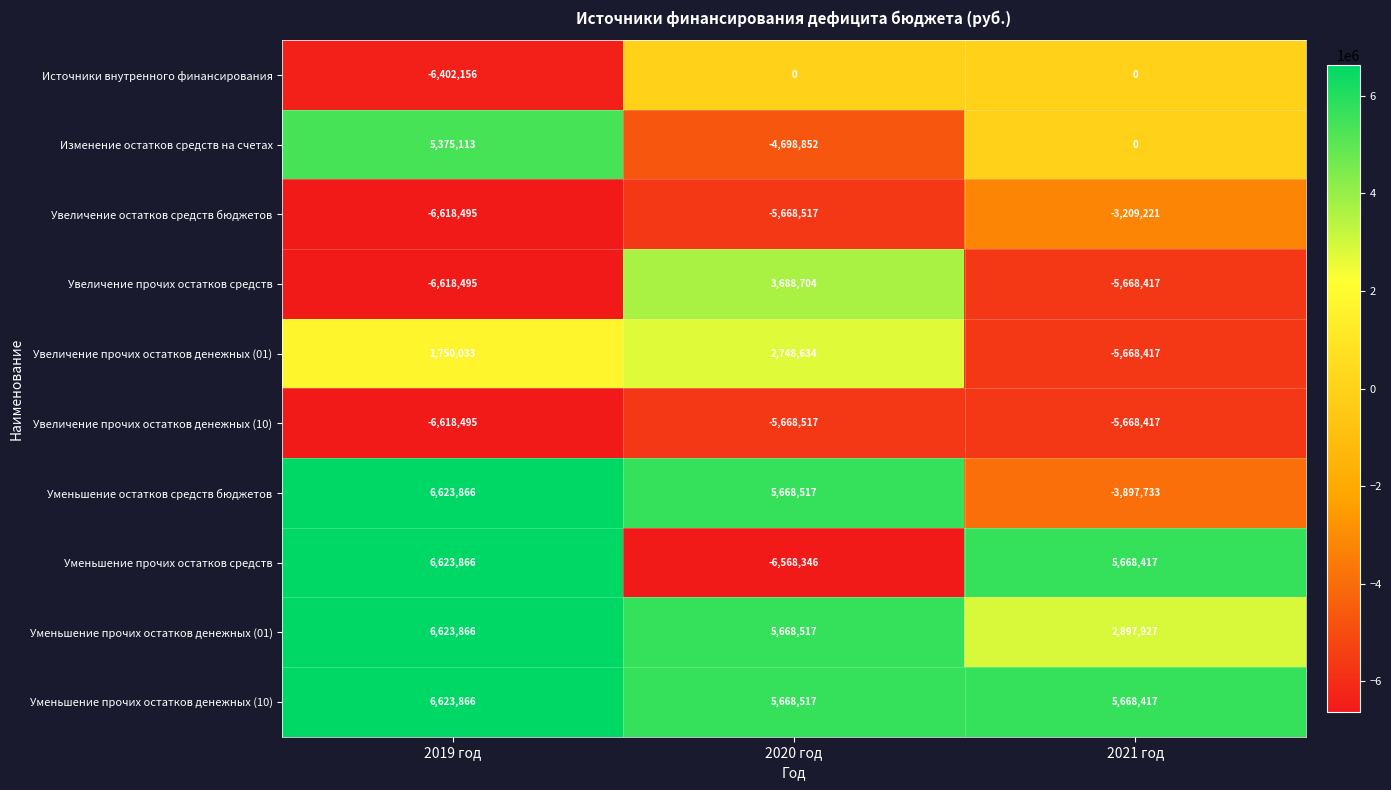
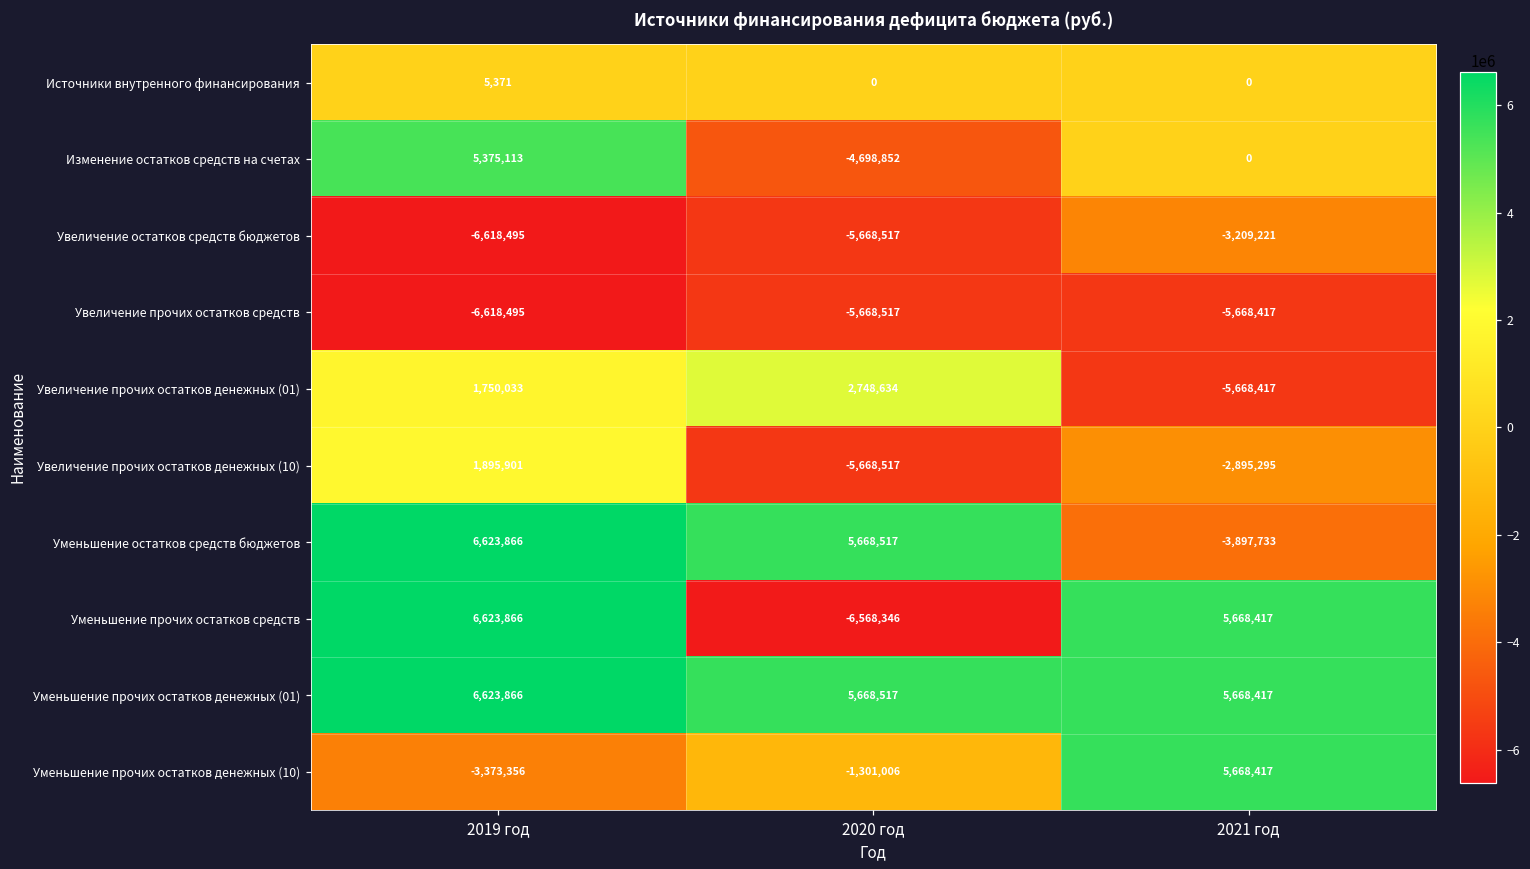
  {
    "Источники внутренного финансирования": {
-     "2019 год": "-6,402,156",
+     "2019 год": "5,371",
      "2020 год": "0",
      "2021 год": "0"
    },
    "Изменение остатков средств на счетах": {
      "2019 год": "5,375,113",
      "2020 год": "-4,698,852",
      "2021 год": "0"
    },
    "Увеличение остатков средств бюджетов": {
      "2019 год": "-6,618,495",
      "2020 год": "-5,668,517",
      "2021 год": "-3,209,221"
    },
    "Увеличение прочих остатков средств": {
      "2019 год": "-6,618,495",
-     "2020 год": "3,688,704",
+     "2020 год": "-5,668,517",
      "2021 год": "-5,668,417"
    },
    "Увеличение прочих остатков денежных (01)": {
      "2019 год": "1,750,033",
      "2020 год": "2,748,634",
      "2021 год": "-5,668,417"
    },
    "Увеличение прочих остатков денежных (10)": {
-     "2019 год": "-6,618,495",
+     "2019 год": "1,895,901",
      "2020 год": "-5,668,517",
-     "2021 год": "-5,668,417"
+     "2021 год": "-2,895,295"
    },
    "Уменьшение остатков средств бюджетов": {
      "2019 год": "6,623,866",
      "2020 год": "5,668,517",
      "2021 год": "-3,897,733"
    },
    "Уменьшение прочих остатков средств": {
      "2019 год": "6,623,866",
      "2020 год": "-6,568,346",
      "2021 год": "5,668,417"
    },
    "Уменьшение прочих остатков денежных (01)": {
      "2019 год": "6,623,866",
      "2020 год": "5,668,517",
-     "2021 год": "2,897,927"
+     "2021 год": "5,668,417"
    },
    "Уменьшение прочих остатков денежных (10)": {
-     "2019 год": "6,623,866",
-     "2020 год": "5,668,517",
+     "2019 год": "-3,373,356",
+     "2020 год": "-1,301,006",
      "2021 год": "5,668,417"
    }
  }
